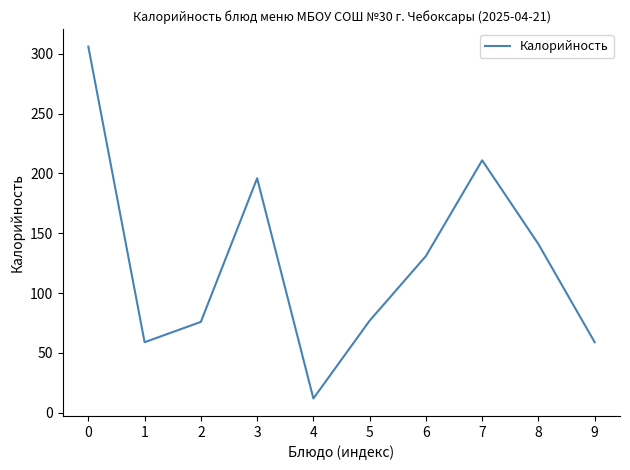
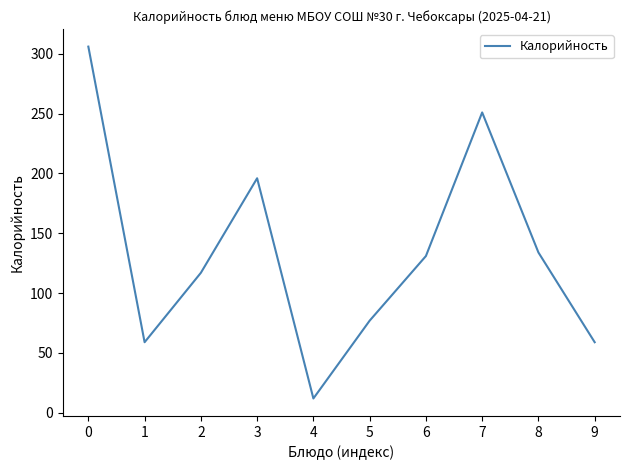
  {
    "0": 306,
    "1": 59,
-   "2": 76,
+   "2": 117,
    "3": 196,
    "4": 12,
    "5": 77,
    "6": 131,
-   "7": 211,
-   "8": 141,
+   "7": 251,
+   "8": 134,
    "9": 59
  }
